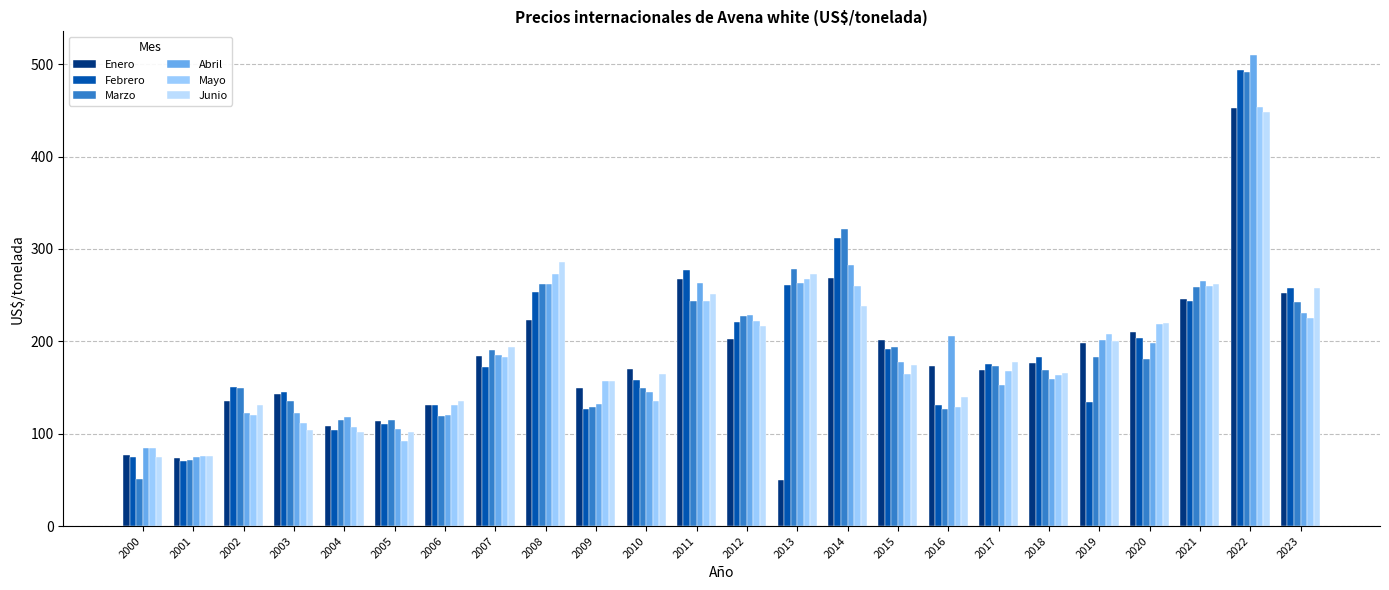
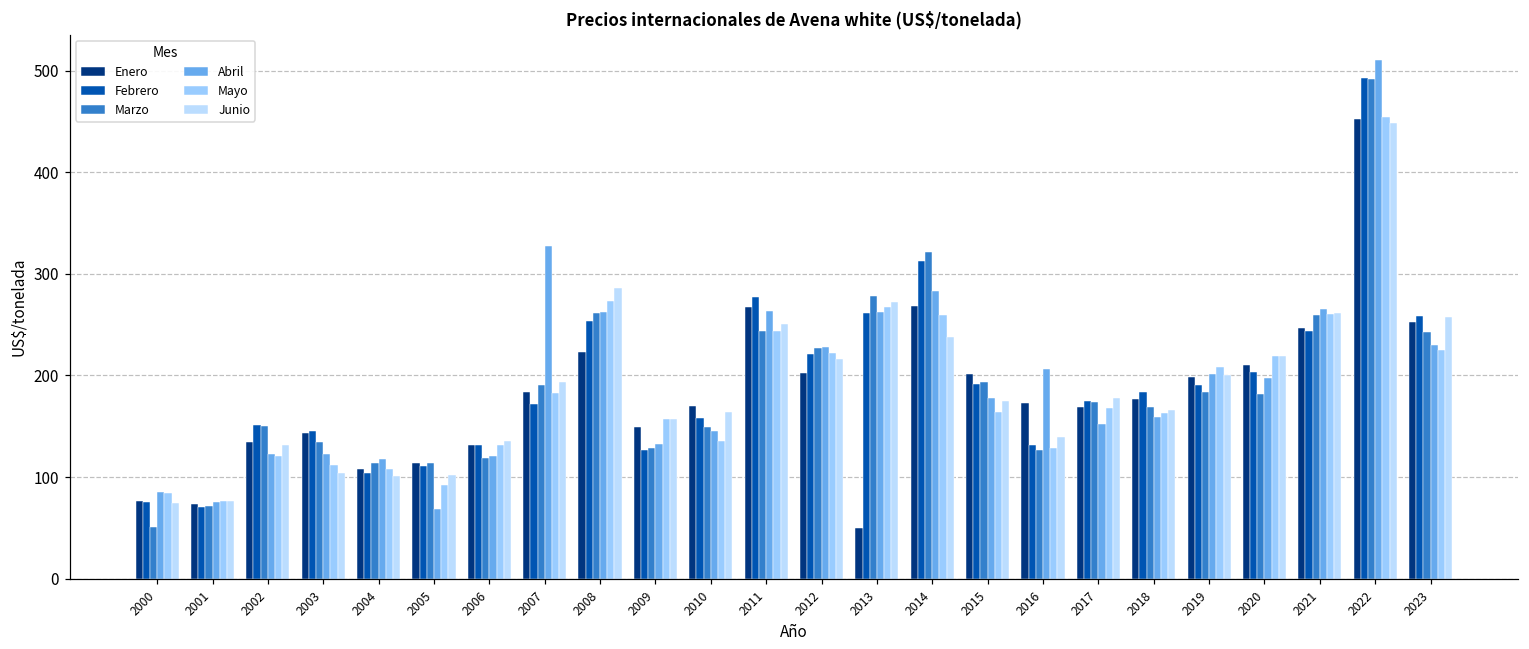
  {
    "Enero": {
      "2000": 80,
      "2001": 70,
      "2002": 130,
      "2003": 140,
      "2004": 110,
      "2005": 110,
      "2006": 130,
      "2007": 180,
      "2008": 220,
      "2009": 150,
      "2010": 170,
      "2011": 270,
      "2012": 200,
      "2013": 50,
      "2014": 270,
      "2015": 200,
      "2016": 170,
      "2017": 170,
      "2018": 180,
      "2019": 200,
      "2020": 210,
      "2021": 250,
      "2022": 450,
      "2023": 250
    },
    "Febrero": {
      "2000": 80,
      "2001": 70,
      "2002": 150,
      "2003": 150,
      "2004": 100,
      "2005": 110,
      "2006": 130,
      "2007": 170,
      "2008": 250,
      "2009": 130,
      "2010": 160,
      "2011": 280,
      "2012": 220,
      "2013": 260,
      "2014": 310,
      "2015": 190,
      "2016": 130,
      "2017": 180,
      "2018": 180,
-     "2019": 130,
+     "2019": 190,
      "2020": 200,
      "2021": 240,
      "2022": 490,
      "2023": 260
    },
    "Marzo": {
      "2000": 50,
      "2001": 70,
      "2002": 150,
      "2003": 130,
      "2004": 110,
      "2005": 110,
      "2006": 120,
      "2007": 190,
      "2008": 260,
      "2009": 130,
      "2010": 150,
      "2011": 240,
      "2012": 230,
      "2013": 280,
      "2014": 320,
      "2015": 190,
      "2016": 130,
      "2017": 170,
      "2018": 170,
      "2019": 180,
      "2020": 180,
      "2021": 260,
      "2022": 490,
      "2023": 240
    },
    "Abril": {
      "2000": 90,
      "2001": 80,
      "2002": 120,
      "2003": 120,
      "2004": 120,
-     "2005": 110,
+     "2005": 70,
      "2006": 120,
-     "2007": 180,
+     "2007": 330,
      "2008": 260,
      "2009": 130,
      "2010": 150,
      "2011": 260,
      "2012": 230,
      "2013": 260,
      "2014": 280,
      "2015": 180,
      "2016": 210,
      "2017": 150,
      "2018": 160,
      "2019": 200,
      "2020": 200,
      "2021": 270,
      "2022": 510,
      "2023": 230
    }
  }
